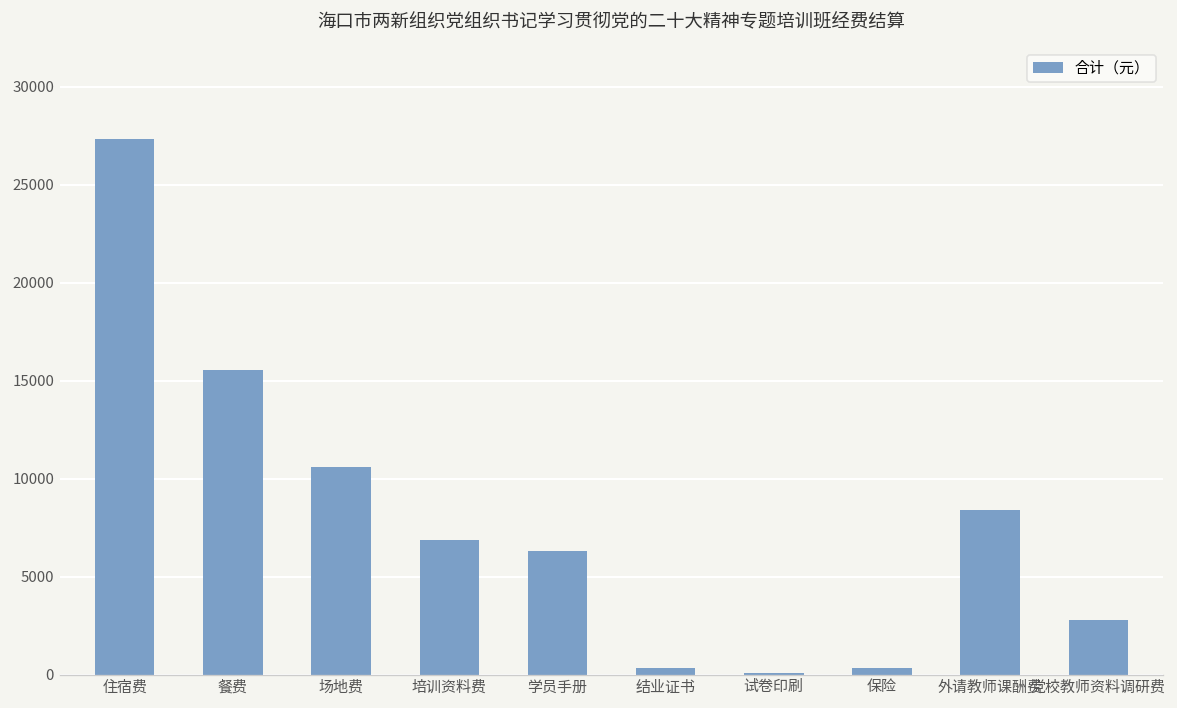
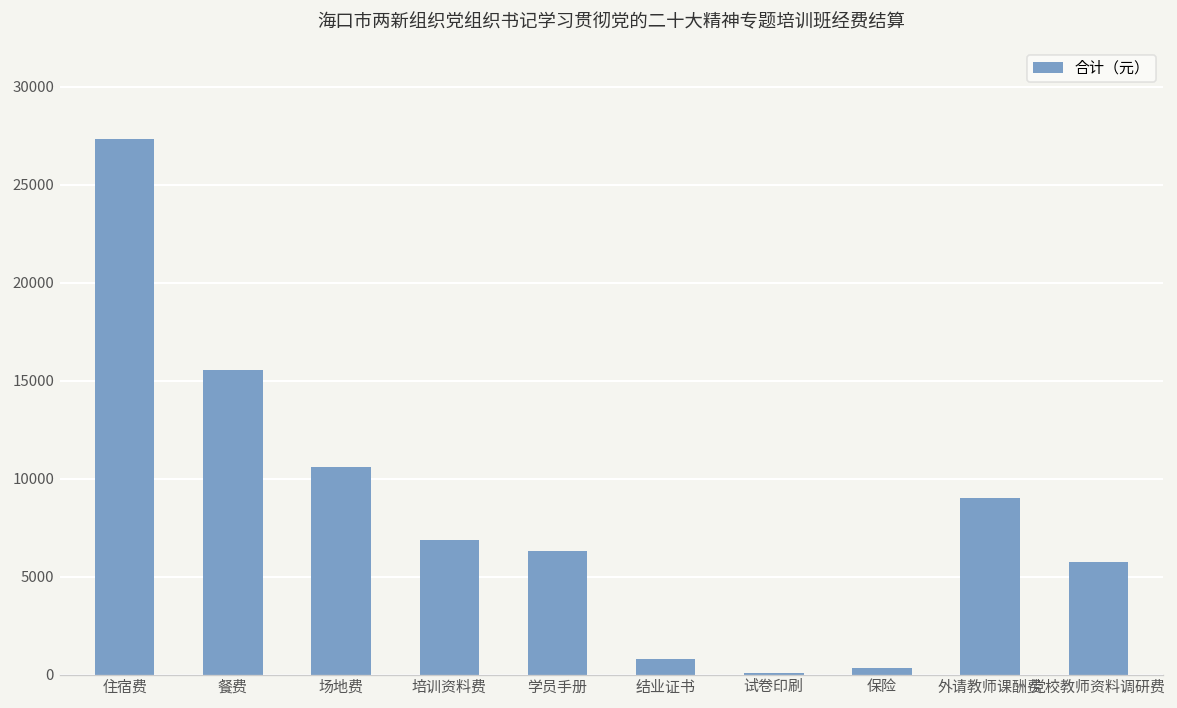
  {
    "住宿费": 27300,
    "餐费": 15500,
    "场地费": 10600,
    "培训资料费": 6900,
    "学员手册": 6300,
-   "结业证书": 300,
+   "结业证书": 800,
    "保险": 400,
-   "外请教师课酬费": 8400,
-   "党校教师资料调研费": 2800
+   "外请教师课酬费": 9000,
+   "党校教师资料调研费": 5700
  }
